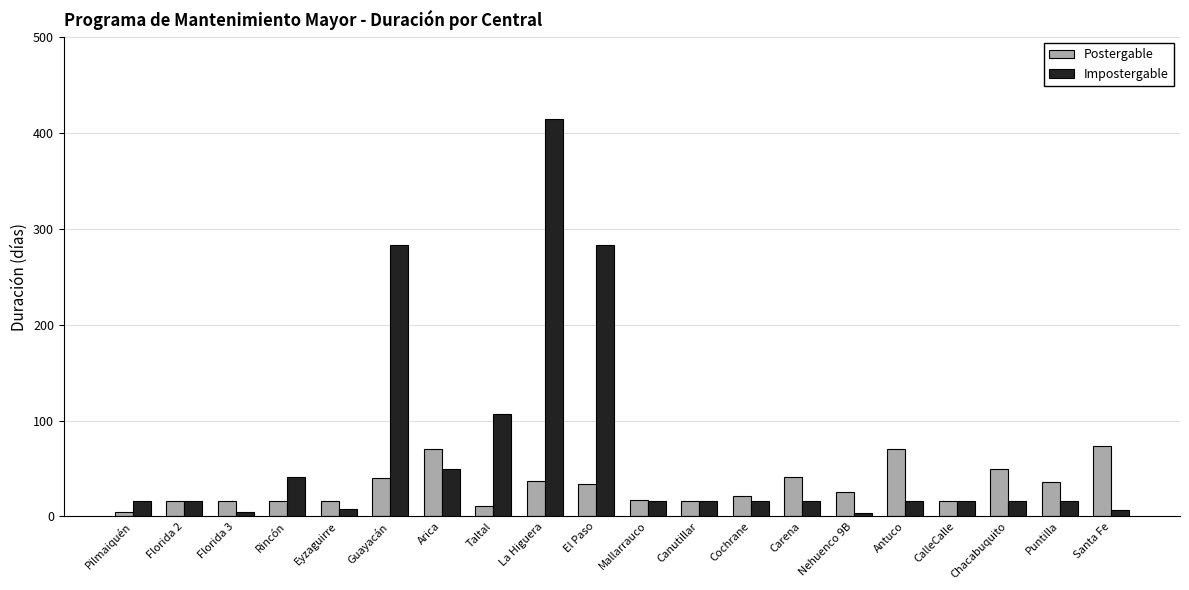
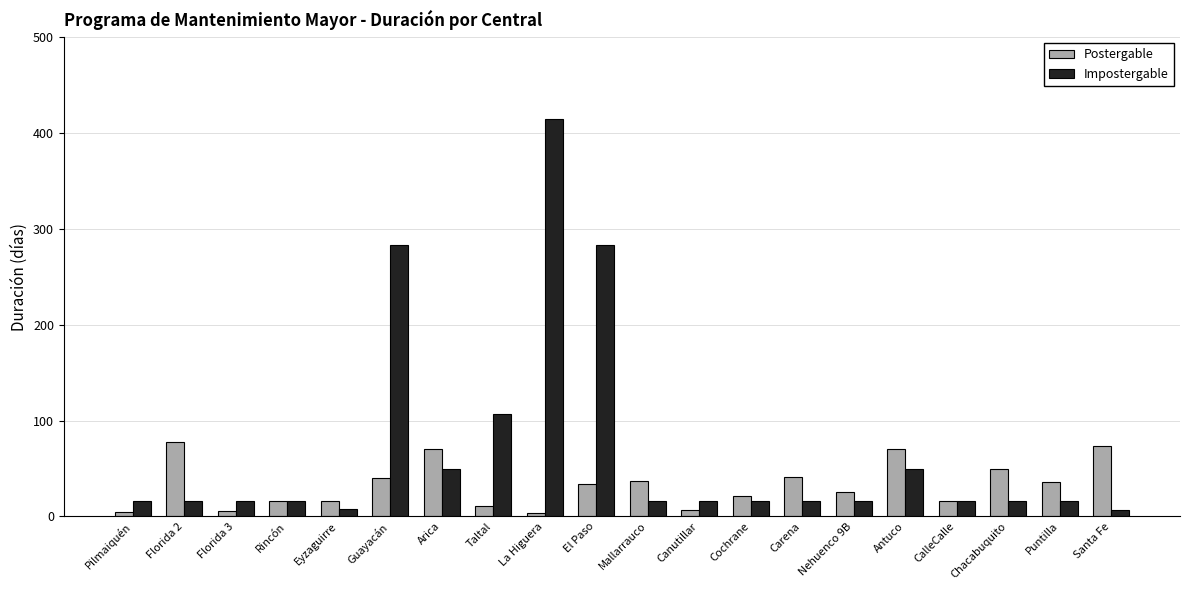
  {
    "Postergable": {
      "Pilmaiquén": 10,
-     "Florida 2": 20,
-     "Florida 3": 20,
+     "Florida 2": 80,
+     "Florida 3": 10,
      "Rincón": 20,
      "Eyzaguirre": 20,
      "Guayacán": 40,
      "Arica": 70,
      "Taltal": 10,
-     "La Higuera": 40,
+     "La Higuera": 0,
      "El Paso": 30,
-     "Mallarrauco": 20,
-     "Canutillar": 20,
+     "Mallarrauco": 40,
+     "Canutillar": 10,
      "Cochrane": 20,
      "Carena": 40,
      "Nehuenco 9B": 30,
      "Antuco": 70,
      "CalleCalle": 20,
      "Chacabuquito": 50,
      "Puntilla": 40,
      "Santa Fe": 70
    },
    "Impostergable": {
      "Pilmaiquén": 20,
      "Florida 2": 20,
-     "Florida 3": 10,
-     "Rincón": 40,
+     "Florida 3": 20,
+     "Rincón": 20,
      "Eyzaguirre": 10,
      "Guayacán": 280,
      "Arica": 50,
      "Taltal": 110,
      "La Higuera": 420,
      "El Paso": 280,
      "Mallarrauco": 20,
      "Canutillar": 20,
      "Cochrane": 20,
      "Carena": 20,
-     "Nehuenco 9B": 0,
-     "Antuco": 20,
+     "Nehuenco 9B": 20,
+     "Antuco": 50,
      "CalleCalle": 20,
      "Chacabuquito": 20,
      "Puntilla": 20,
      "Santa Fe": 10
    }
  }
